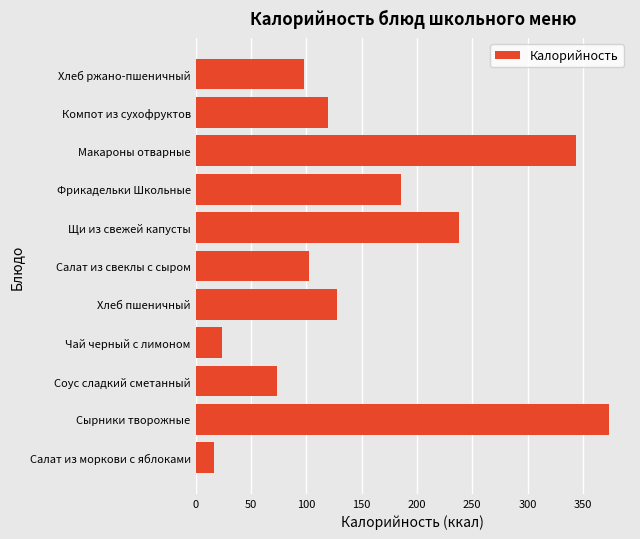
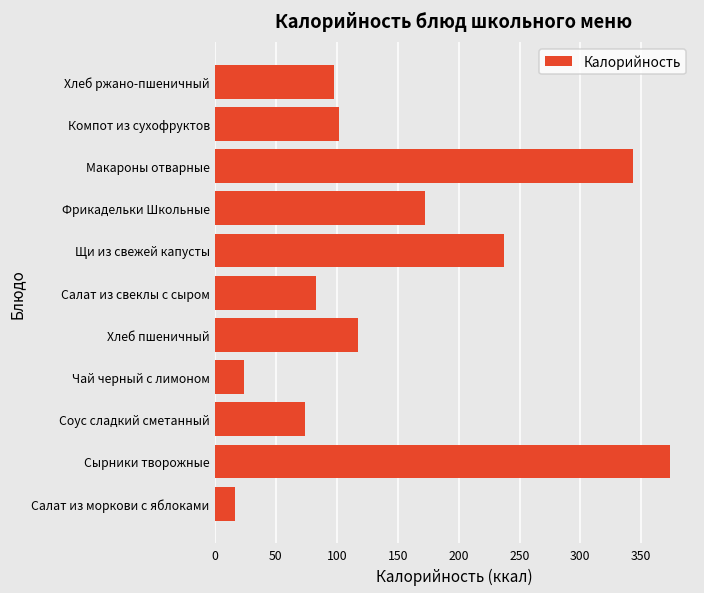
  {
    "Хлеб ржано-пшеничный": 98,
-   "Компот из сухофруктов": 120,
+   "Компот из сухофруктов": 102,
    "Макароны отварные": 343,
-   "Фрикадельки Школьные": 185,
+   "Фрикадельки Школьные": 173,
    "Щи из свежей капусты": 238,
-   "Салат из свеклы с сыром": 103,
-   "Хлеб пшеничный": 128,
+   "Салат из свеклы с сыром": 83,
+   "Хлеб пшеничный": 117,
    "Чай черный с лимоном": 24,
    "Соус сладкий сметанный": 74,
    "Сырники творожные": 374,
    "Салат из моркови с яблоками": 16
  }
